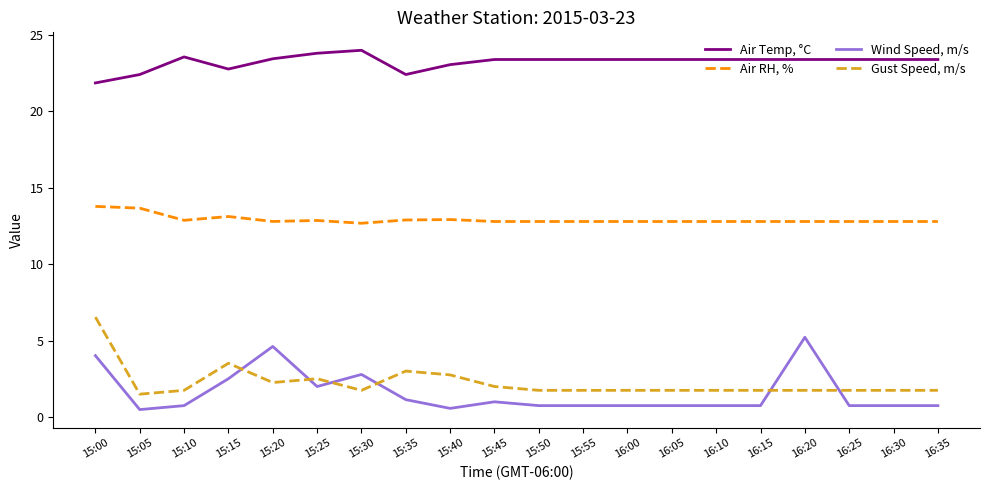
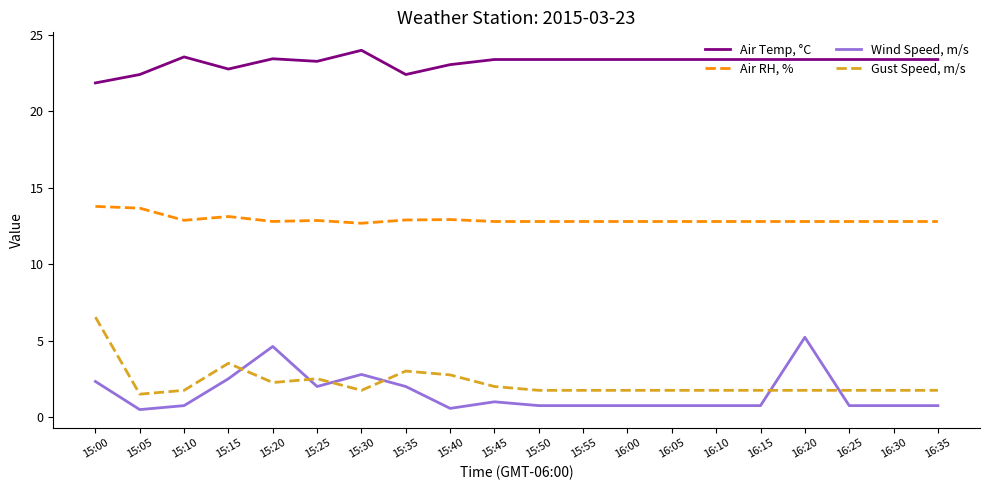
  {
    "Air Temp, °C": {
      "15:00": 21.9,
      "15:05": 22.4,
      "15:10": 23.6,
      "15:15": 22.8,
      "15:20": 23.4,
-     "15:25": 23.8,
+     "15:25": 23.3,
      "15:30": 24.0,
      "15:35": 22.4,
      "15:40": 23.1,
      "15:45": 23.4,
      "15:50": 23.4,
      "15:55": 23.4,
      "16:00": 23.4,
      "16:05": 23.4,
      "16:10": 23.4,
      "16:15": 23.4,
      "16:20": 23.4,
      "16:25": 23.4,
      "16:30": 23.4,
      "16:35": 23.4
    },
    "Wind Speed, m/s": {
-     "15:00": 4.0,
+     "15:00": 2.3,
      "15:05": 0.5,
      "15:10": 0.8,
      "15:15": 2.5,
      "15:20": 4.6,
      "15:25": 2.0,
      "15:30": 2.8,
-     "15:35": 1.2,
+     "15:35": 2.0,
      "15:40": 0.6,
      "15:45": 1.0,
      "15:50": 0.8,
      "15:55": 0.8,
      "16:00": 0.8,
      "16:05": 0.8,
      "16:10": 0.8,
      "16:15": 0.8,
      "16:20": 5.2,
      "16:25": 0.8,
      "16:30": 0.8,
      "16:35": 0.8
    }
  }
